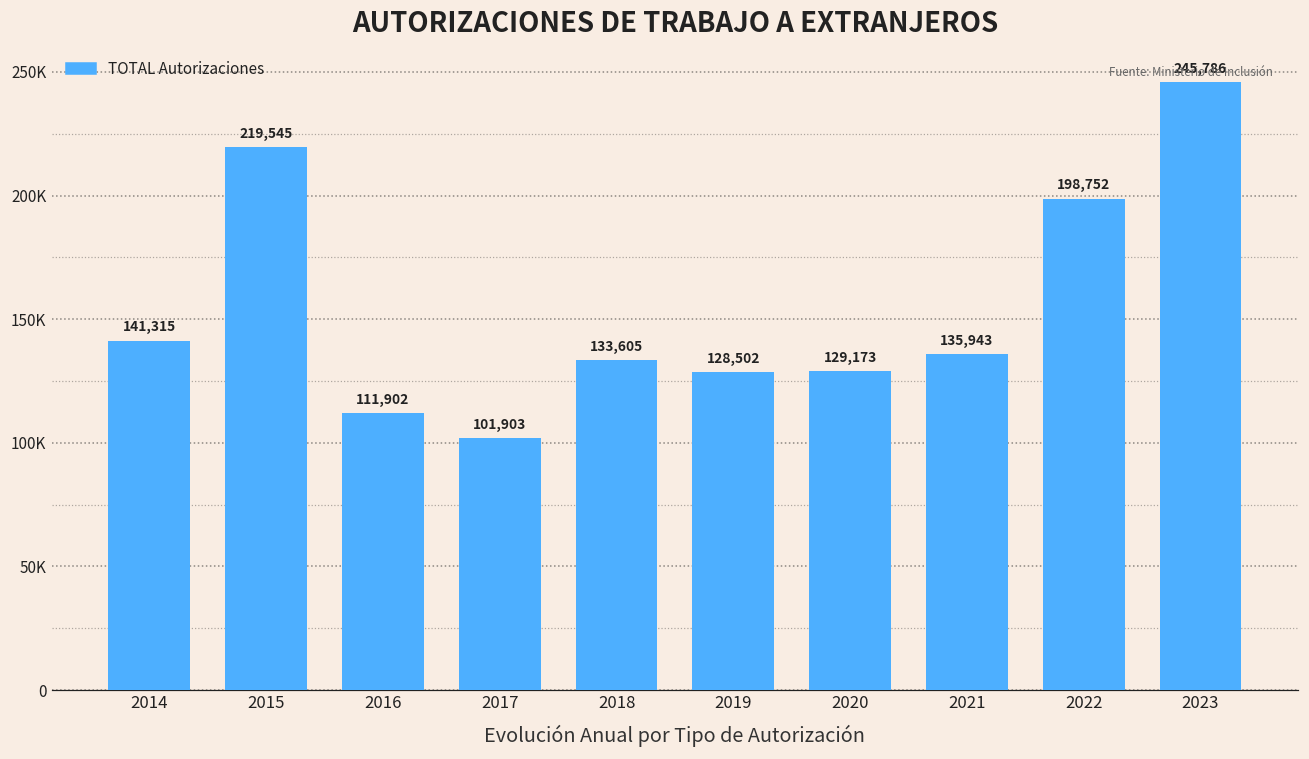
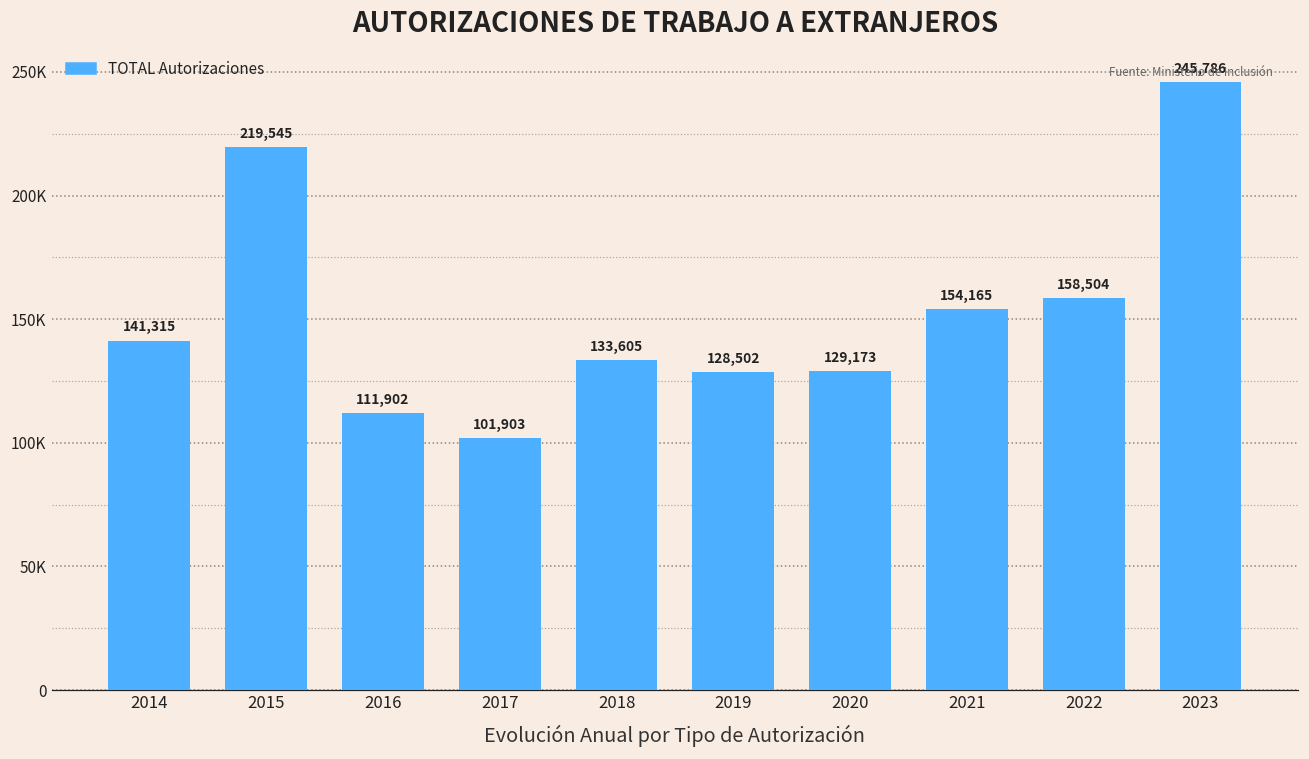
  {
    "2014": "141,315",
    "2015": "219,545",
    "2016": "111,902",
    "2017": "101,903",
    "2018": "133,605",
    "2019": "128,502",
    "2020": "129,173",
-   "2021": "135,943",
-   "2022": "198,752"
+   "2021": "154,165",
+   "2022": "158,504"
  }
